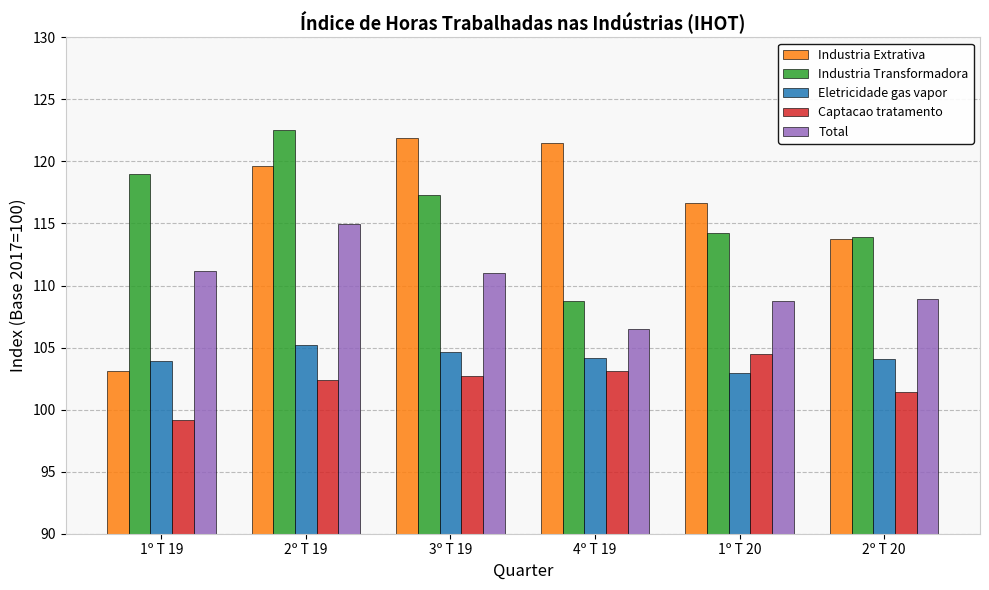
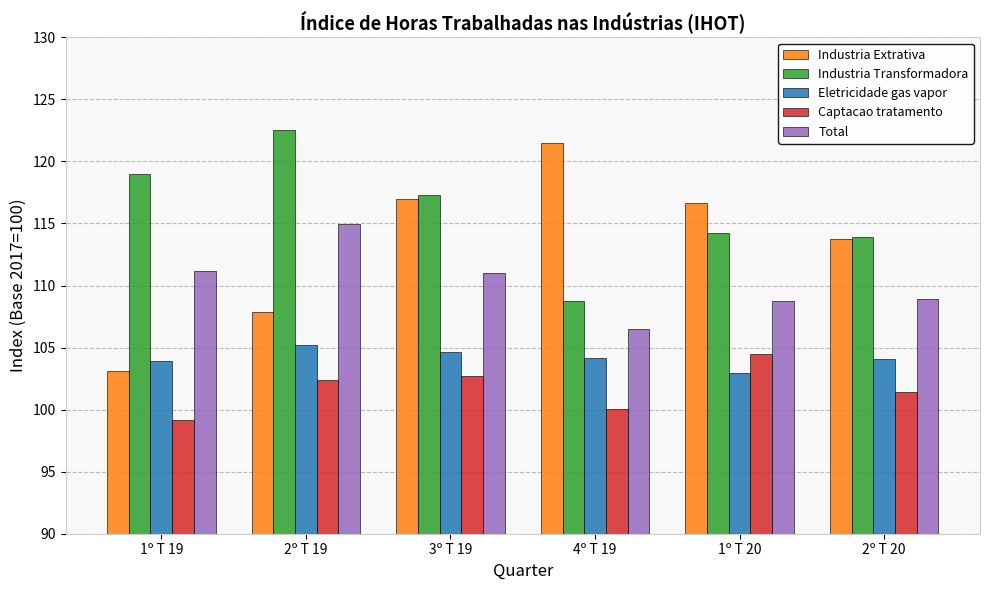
  {
    "Industria Extrativa": {
      "1º T 19": 103.1,
-     "2º T 19": 119.6,
-     "3º T 19": 121.9,
+     "2º T 19": 107.9,
+     "3º T 19": 117.0,
      "4º T 19": 121.4,
      "1º T 20": 116.7,
      "2º T 20": 113.7
    },
    "Industria Transformadora": {
      "1º T 19": 119.0,
      "2º T 19": 122.5,
      "3º T 19": 117.3,
      "4º T 19": 108.8,
      "1º T 20": 114.2,
      "2º T 20": 113.9
    },
    "Eletricidade gas vapor": {
      "1º T 19": 103.9,
      "2º T 19": 105.2,
      "3º T 19": 104.7,
      "4º T 19": 104.1,
      "1º T 20": 103.0,
      "2º T 20": 104.1
    },
    "Captacao tratamento": {
      "1º T 19": 99.2,
      "2º T 19": 102.4,
      "3º T 19": 102.7,
-     "4º T 19": 103.1,
+     "4º T 19": 100.0,
      "1º T 20": 104.5,
      "2º T 20": 101.4
    },
    "Total": {
      "1º T 19": 111.1,
      "2º T 19": 114.9,
      "3º T 19": 111.0,
      "4º T 19": 106.5,
      "1º T 20": 108.8,
      "2º T 20": 108.9
    }
  }
